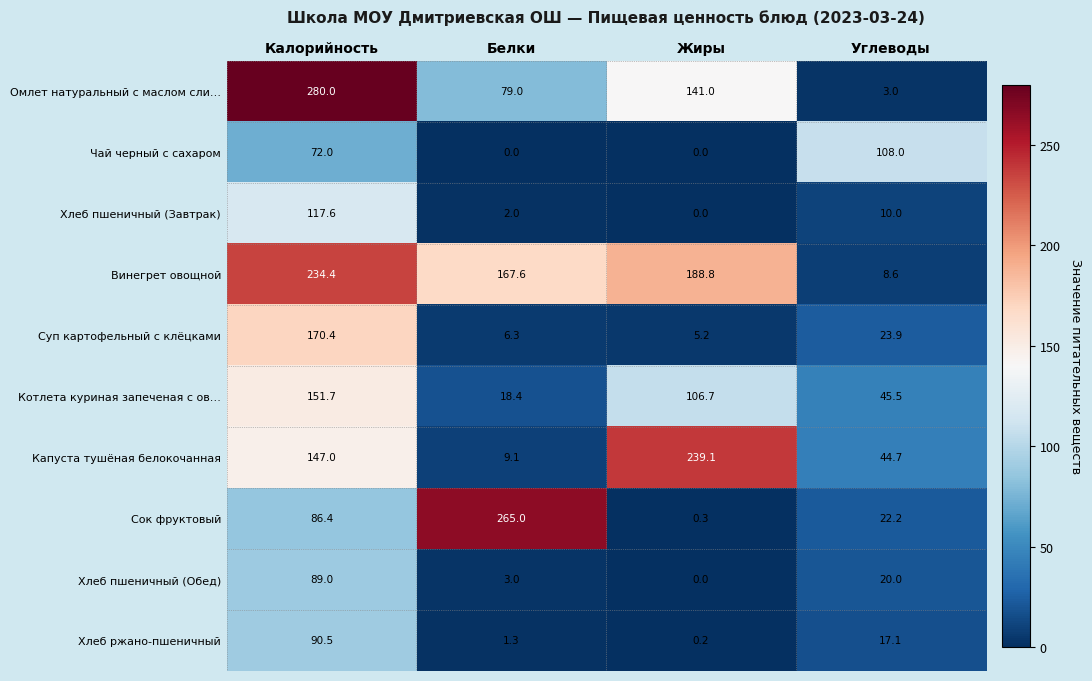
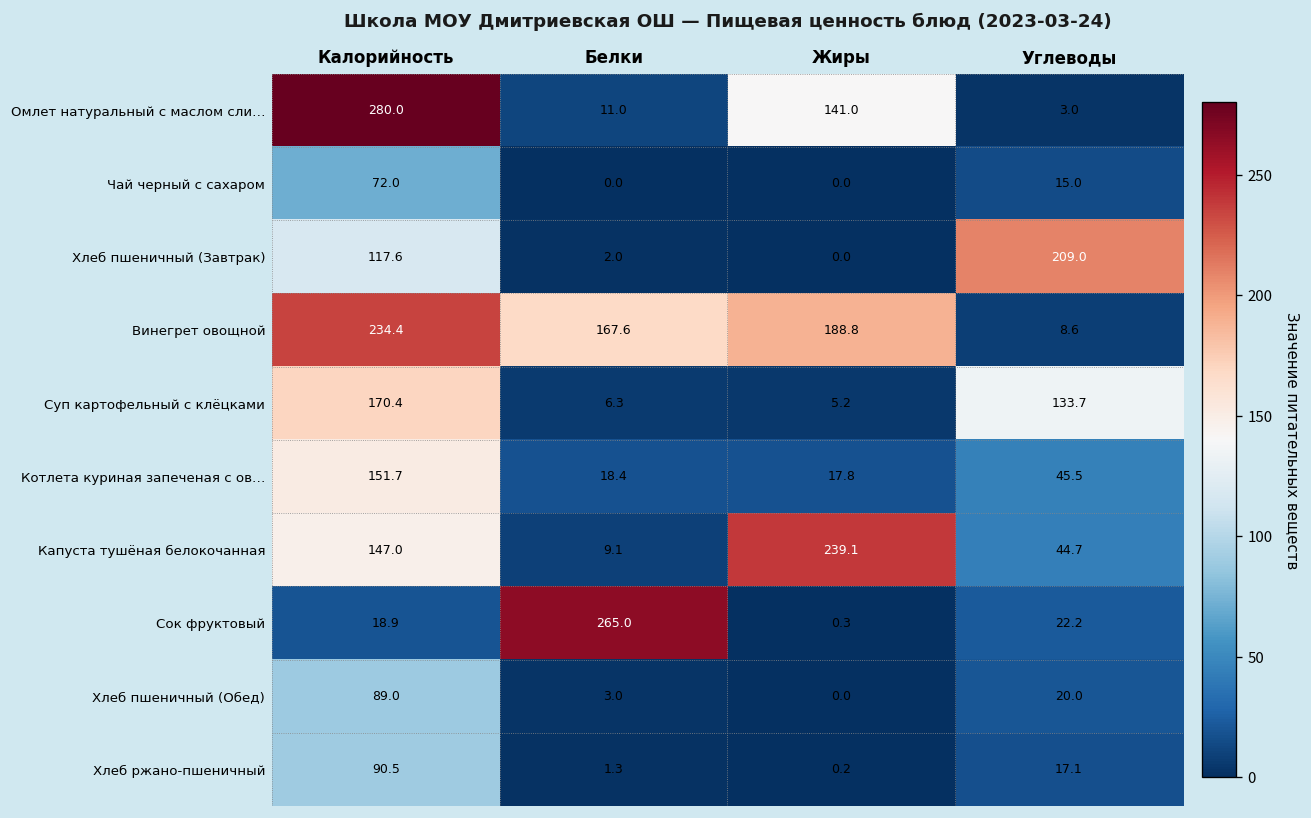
  {
    "Омлет натуральный с маслом сли…": {
      "Калорийность": 280.0,
-     "Белки": 79.0,
+     "Белки": 11.0,
      "Жиры": 141.0,
      "Углеводы": 3.0
    },
    "Чай черный с сахаром": {
      "Калорийность": 72.0,
      "Белки": 0.0,
      "Жиры": 0.0,
-     "Углеводы": 108.0
+     "Углеводы": 15.0
    },
    "Хлеб пшеничный (Завтрак)": {
      "Калорийность": 117.6,
      "Белки": 2.0,
      "Жиры": 0.0,
-     "Углеводы": 10.0
+     "Углеводы": 209.0
    },
    "Винегрет овощной": {
      "Калорийность": 234.4,
      "Белки": 167.6,
      "Жиры": 188.8,
      "Углеводы": 8.6
    },
    "Суп картофельный с клёцками": {
      "Калорийность": 170.4,
      "Белки": 6.3,
      "Жиры": 5.2,
-     "Углеводы": 23.9
+     "Углеводы": 133.7
    },
    "Котлета куриная запеченая с ов…": {
      "Калорийность": 151.7,
      "Белки": 18.4,
-     "Жиры": 106.7,
+     "Жиры": 17.8,
      "Углеводы": 45.5
    },
    "Капуста тушёная белокочанная": {
      "Калорийность": 147.0,
      "Белки": 9.1,
      "Жиры": 239.1,
      "Углеводы": 44.7
    },
    "Сок фруктовый": {
-     "Калорийность": 86.4,
+     "Калорийность": 18.9,
      "Белки": 265.0,
      "Жиры": 0.3,
      "Углеводы": 22.2
    },
    "Хлеб пшеничный (Обед)": {
      "Калорийность": 89.0,
      "Белки": 3.0,
      "Жиры": 0.0,
      "Углеводы": 20.0
    },
    "Хлеб ржано-пшеничный": {
      "Калорийность": 90.5,
      "Белки": 1.3,
      "Жиры": 0.2,
      "Углеводы": 17.1
    }
  }
